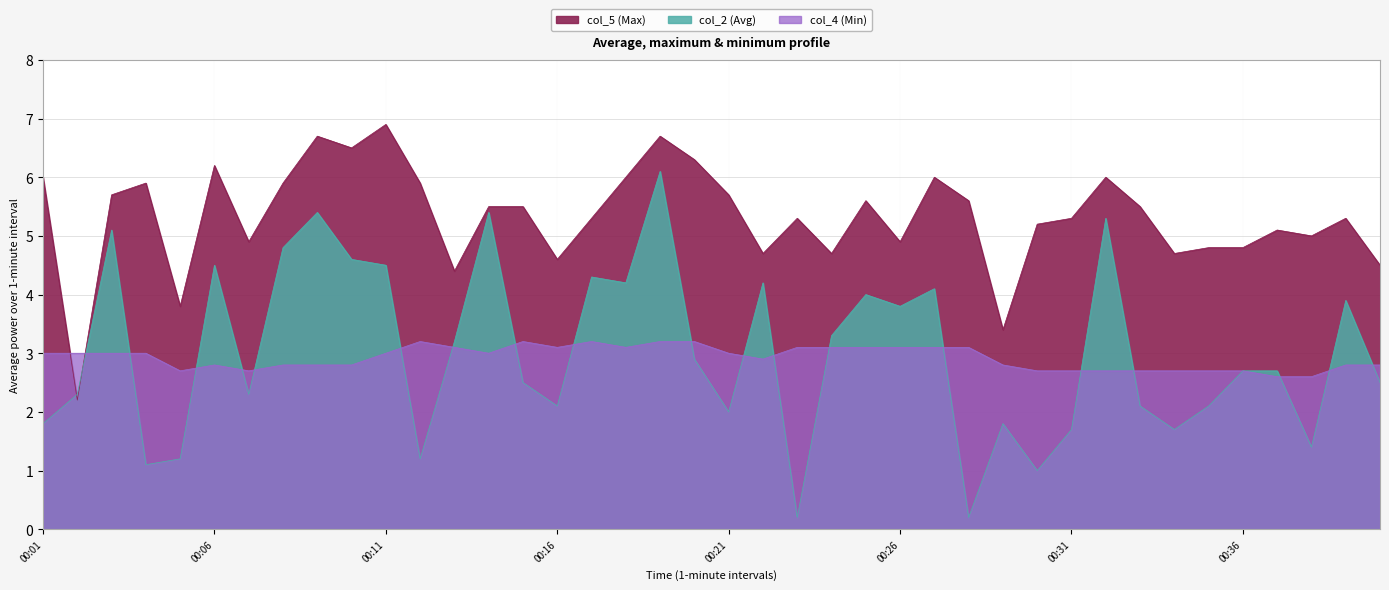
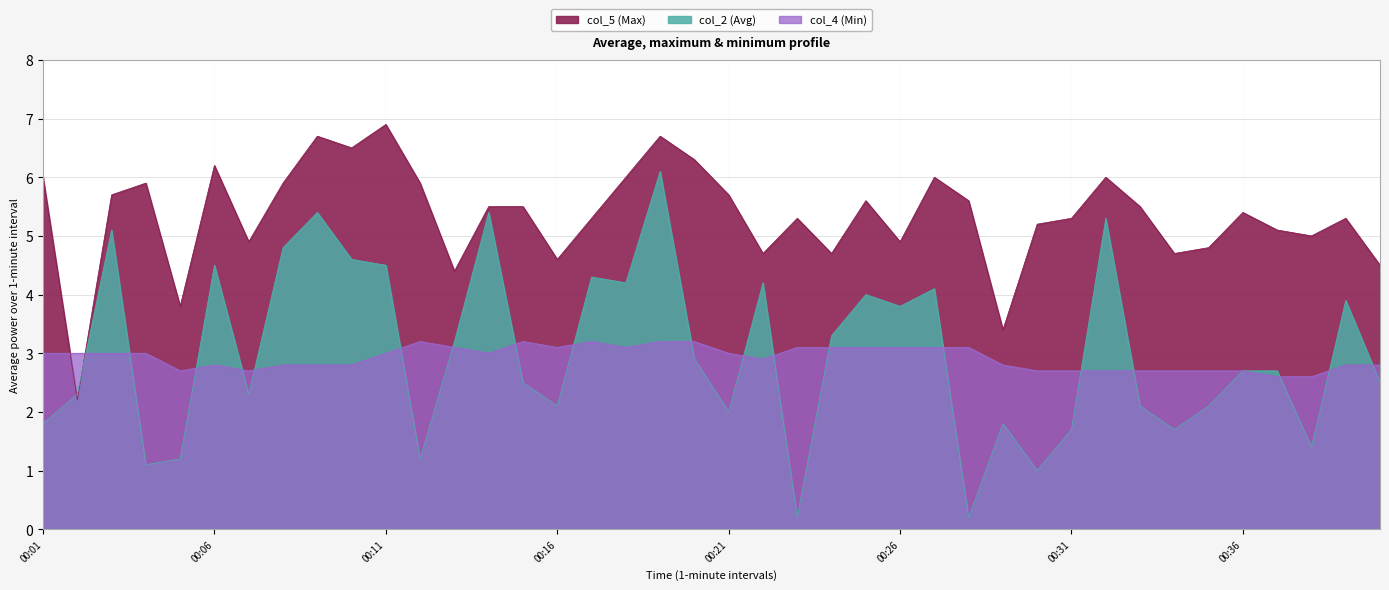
  {
    "col_5 (Max)": {
      "00:01": 6.0,
      "00:06": 6.2,
      "00:11": 6.9,
      "00:16": 4.6,
      "00:21": 5.7,
      "00:26": 4.9,
      "00:31": 5.3,
-     "00:36": 4.8
+     "00:36": 5.4
    },
    "col_2 (Avg)": {
      "00:01": 1.8,
      "00:06": 4.5,
      "00:11": 4.5,
      "00:16": 2.1,
      "00:21": 2.0,
      "00:26": 3.8,
      "00:31": 1.7
    },
    "col_4 (Min)": {
      "00:01": 3.0,
      "00:06": 2.8,
      "00:11": 3.0,
      "00:16": 3.1,
      "00:21": 3.0,
      "00:26": 3.1,
      "00:31": 2.7
    }
  }
